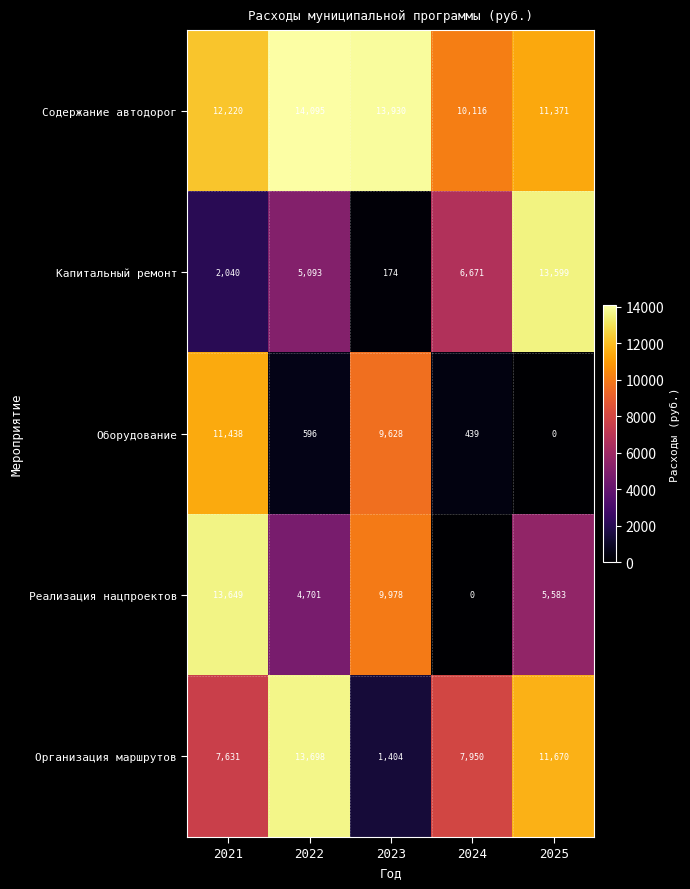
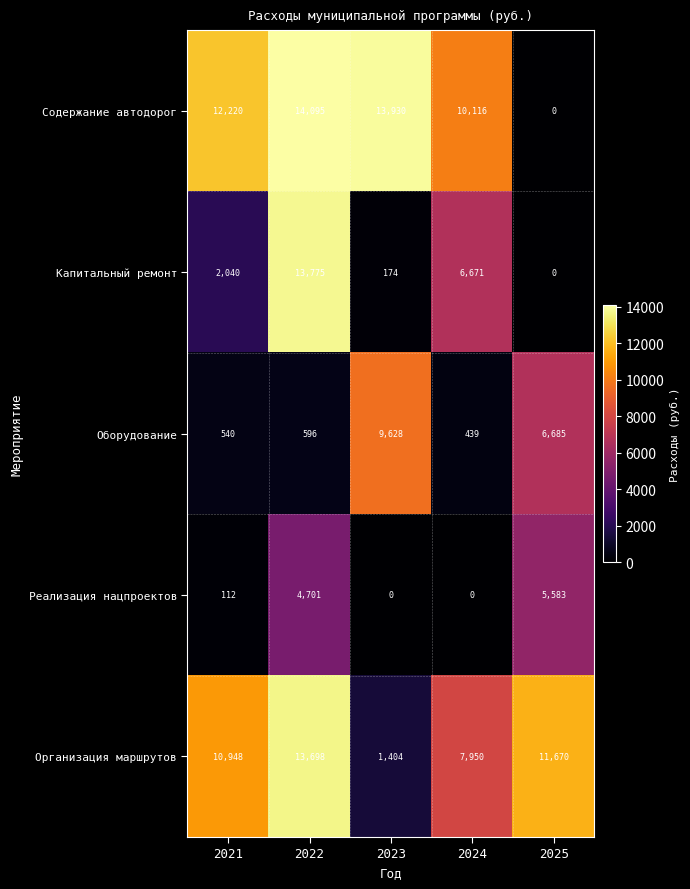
  {
    "Содержание автодорог": {
      "2021": "12,220",
      "2022": "14,095",
      "2023": "13,930",
      "2024": "10,116",
-     "2025": "11,371"
+     "2025": "0"
    },
    "Капитальный ремонт": {
      "2021": "2,040",
-     "2022": "5,093",
+     "2022": "13,775",
      "2023": "174",
      "2024": "6,671",
-     "2025": "13,599"
+     "2025": "0"
    },
    "Оборудование": {
-     "2021": "11,438",
+     "2021": "540",
      "2022": "596",
      "2023": "9,628",
      "2024": "439",
-     "2025": "0"
+     "2025": "6,685"
    },
    "Реализация нацпроектов": {
-     "2021": "13,649",
+     "2021": "112",
      "2022": "4,701",
-     "2023": "9,978",
+     "2023": "0",
      "2024": "0",
      "2025": "5,583"
    },
    "Организация маршрутов": {
-     "2021": "7,631",
+     "2021": "10,948",
      "2022": "13,698",
      "2023": "1,404",
      "2024": "7,950",
      "2025": "11,670"
    }
  }
